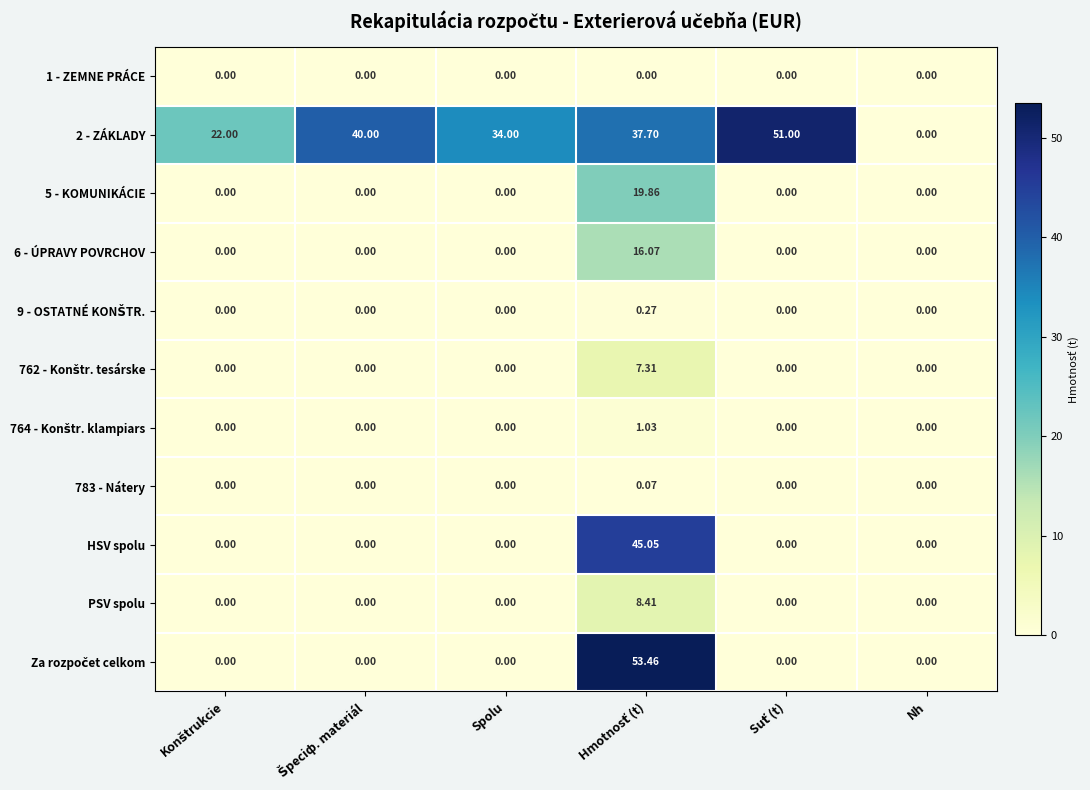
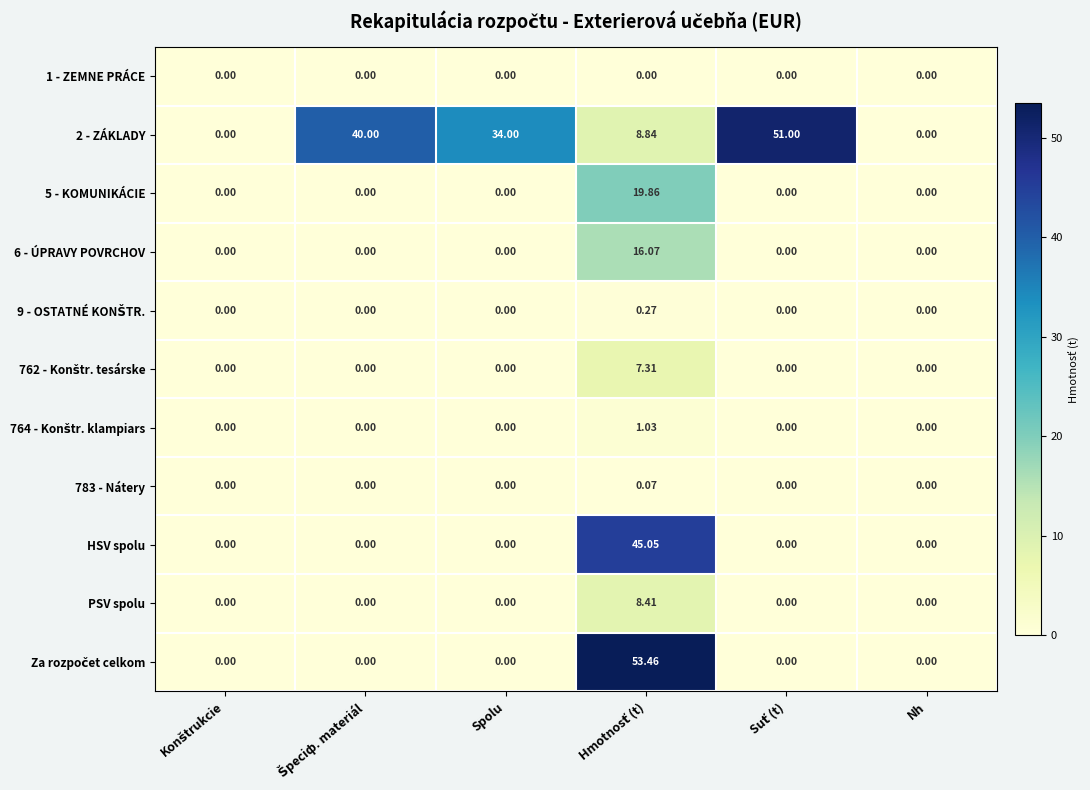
  {
    "1 - ZEMNE PRÁCE": {
      "Konštrukcie": 0.00,
      "Špeciф. materiál": 0.00,
      "Spolu": 0.00,
      "Hmotnosť (t)": 0.00,
      "Suť (t)": 0.00,
      "Nh": 0.00
    },
    "2 - ZÁKLADY": {
-     "Konštrukcie": 22.00,
+     "Konštrukcie": 0.00,
      "Špeciф. materiál": 40.00,
      "Spolu": 34.00,
-     "Hmotnosť (t)": 37.70,
+     "Hmotnosť (t)": 8.84,
      "Suť (t)": 51.00,
      "Nh": 0.00
    },
    "5 - KOMUNIKÁCIE": {
      "Konštrukcie": 0.00,
      "Špeciф. materiál": 0.00,
      "Spolu": 0.00,
      "Hmotnosť (t)": 19.86,
      "Suť (t)": 0.00,
      "Nh": 0.00
    },
    "6 - ÚPRAVY POVRCHOV": {
      "Konštrukcie": 0.00,
      "Špeciф. materiál": 0.00,
      "Spolu": 0.00,
      "Hmotnosť (t)": 16.07,
      "Suť (t)": 0.00,
      "Nh": 0.00
    },
    "9 - OSTATNÉ KONŠTR.": {
      "Konštrukcie": 0.00,
      "Špeciф. materiál": 0.00,
      "Spolu": 0.00,
      "Hmotnosť (t)": 0.27,
      "Suť (t)": 0.00,
      "Nh": 0.00
    },
    "762 - Konštr. tesárske": {
      "Konštrukcie": 0.00,
      "Špeciф. materiál": 0.00,
      "Spolu": 0.00,
      "Hmotnosť (t)": 7.31,
      "Suť (t)": 0.00,
      "Nh": 0.00
    },
    "764 - Konštr. klampiars": {
      "Konštrukcie": 0.00,
      "Špeciф. materiál": 0.00,
      "Spolu": 0.00,
      "Hmotnosť (t)": 1.03,
      "Suť (t)": 0.00,
      "Nh": 0.00
    },
    "783 - Nátery": {
      "Konštrukcie": 0.00,
      "Špeciф. materiál": 0.00,
      "Spolu": 0.00,
      "Hmotnosť (t)": 0.07,
      "Suť (t)": 0.00,
      "Nh": 0.00
    },
    "HSV spolu": {
      "Konštrukcie": 0.00,
      "Špeciф. materiál": 0.00,
      "Spolu": 0.00,
      "Hmotnosť (t)": 45.05,
      "Suť (t)": 0.00,
      "Nh": 0.00
    },
    "PSV spolu": {
      "Konštrukcie": 0.00,
      "Špeciф. materiál": 0.00,
      "Spolu": 0.00,
      "Hmotnosť (t)": 8.41,
      "Suť (t)": 0.00,
      "Nh": 0.00
    },
    "Za rozpočet celkom": {
      "Konštrukcie": 0.00,
      "Špeciф. materiál": 0.00,
      "Spolu": 0.00,
      "Hmotnosť (t)": 53.46,
      "Suť (t)": 0.00,
      "Nh": 0.00
    }
  }
